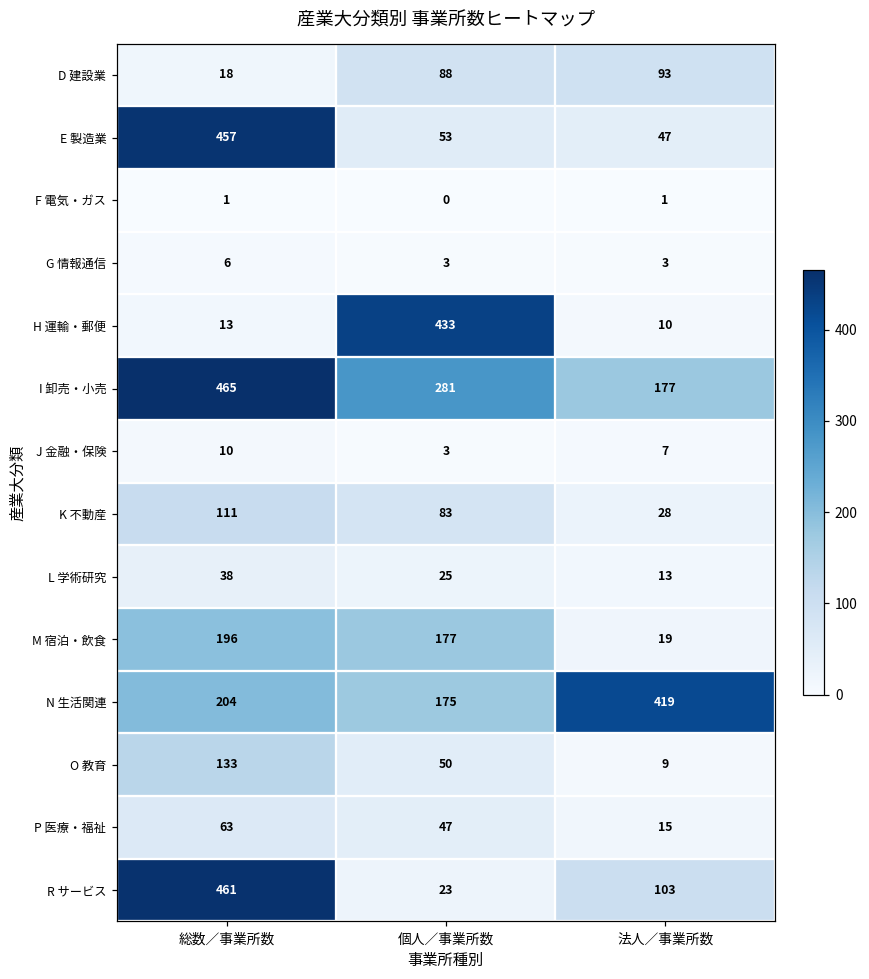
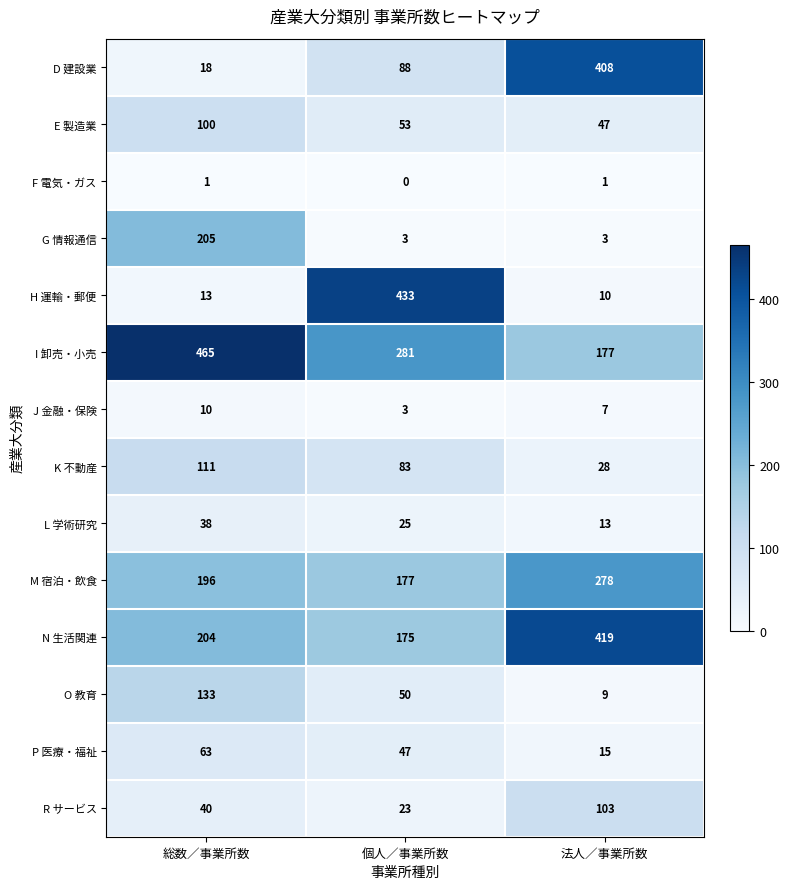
  {
    "D 建設業": {
      "総数／事業所数": 18,
      "個人／事業所数": 88,
-     "法人／事業所数": 93
+     "法人／事業所数": 408
    },
    "E 製造業": {
-     "総数／事業所数": 457,
+     "総数／事業所数": 100,
      "個人／事業所数": 53,
      "法人／事業所数": 47
    },
    "F 電気・ガス": {
      "総数／事業所数": 1,
      "個人／事業所数": 0,
      "法人／事業所数": 1
    },
    "G 情報通信": {
-     "総数／事業所数": 6,
+     "総数／事業所数": 205,
      "個人／事業所数": 3,
      "法人／事業所数": 3
    },
    "H 運輸・郵便": {
      "総数／事業所数": 13,
      "個人／事業所数": 433,
      "法人／事業所数": 10
    },
    "I 卸売・小売": {
      "総数／事業所数": 465,
      "個人／事業所数": 281,
      "法人／事業所数": 177
    },
    "J 金融・保険": {
      "総数／事業所数": 10,
      "個人／事業所数": 3,
      "法人／事業所数": 7
    },
    "K 不動産": {
      "総数／事業所数": 111,
      "個人／事業所数": 83,
      "法人／事業所数": 28
    },
    "L 学術研究": {
      "総数／事業所数": 38,
      "個人／事業所数": 25,
      "法人／事業所数": 13
    },
    "M 宿泊・飲食": {
      "総数／事業所数": 196,
      "個人／事業所数": 177,
-     "法人／事業所数": 19
+     "法人／事業所数": 278
    },
    "N 生活関連": {
      "総数／事業所数": 204,
      "個人／事業所数": 175,
      "法人／事業所数": 419
    },
    "O 教育": {
      "総数／事業所数": 133,
      "個人／事業所数": 50,
      "法人／事業所数": 9
    },
    "P 医療・福祉": {
      "総数／事業所数": 63,
      "個人／事業所数": 47,
      "法人／事業所数": 15
    },
    "R サービス": {
-     "総数／事業所数": 461,
+     "総数／事業所数": 40,
      "個人／事業所数": 23,
      "法人／事業所数": 103
    }
  }
